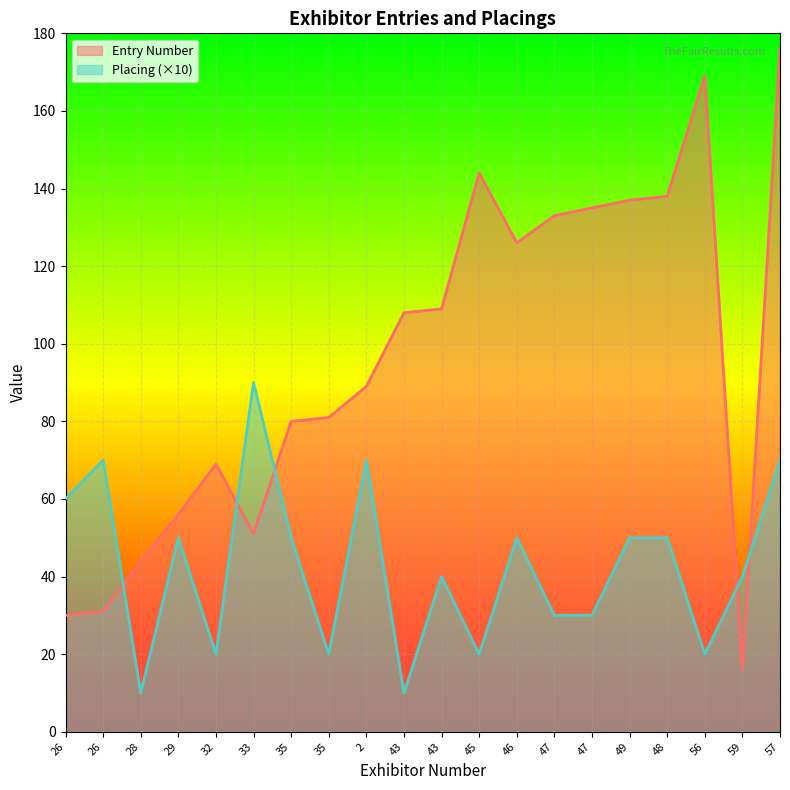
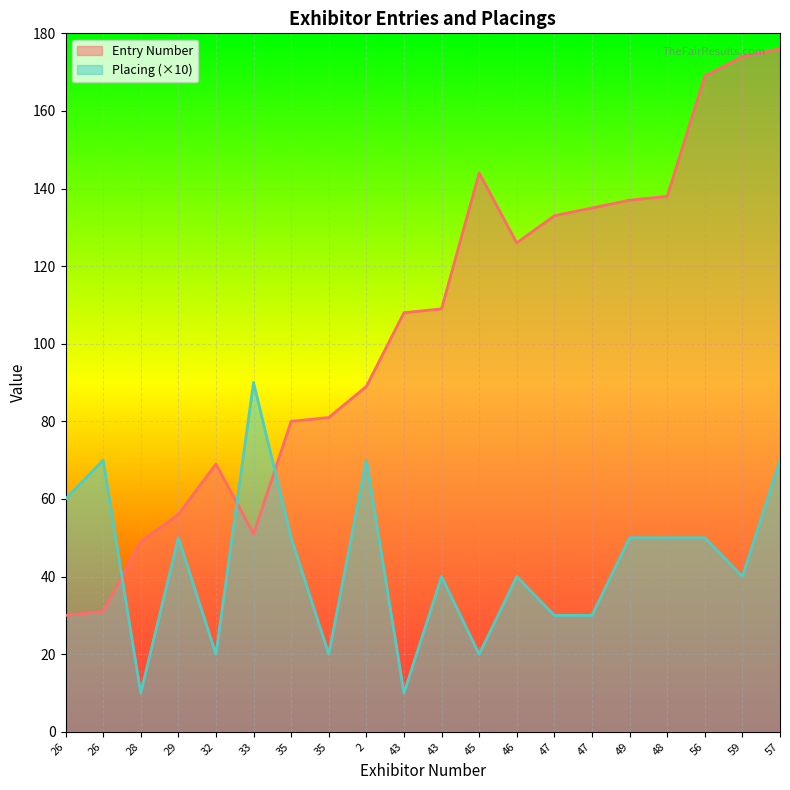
  {
    "Entry Number": {
-     "28": 44,
+     "28": 49,
      "29": 56,
      "32": 69,
      "33": 51,
      "2": 89,
      "45": 144,
      "46": 126,
      "49": 137,
      "48": 138,
      "56": 169,
-     "59": 16,
+     "59": 174,
      "57": 176
    },
    "Placing (×10)": {
      "28": 10,
      "29": 50,
      "32": 20,
      "33": 90,
      "2": 70,
      "45": 20,
-     "46": 50,
+     "46": 40,
      "49": 50,
      "48": 50,
-     "56": 20,
+     "56": 50,
      "59": 40,
      "57": 70
    }
  }
